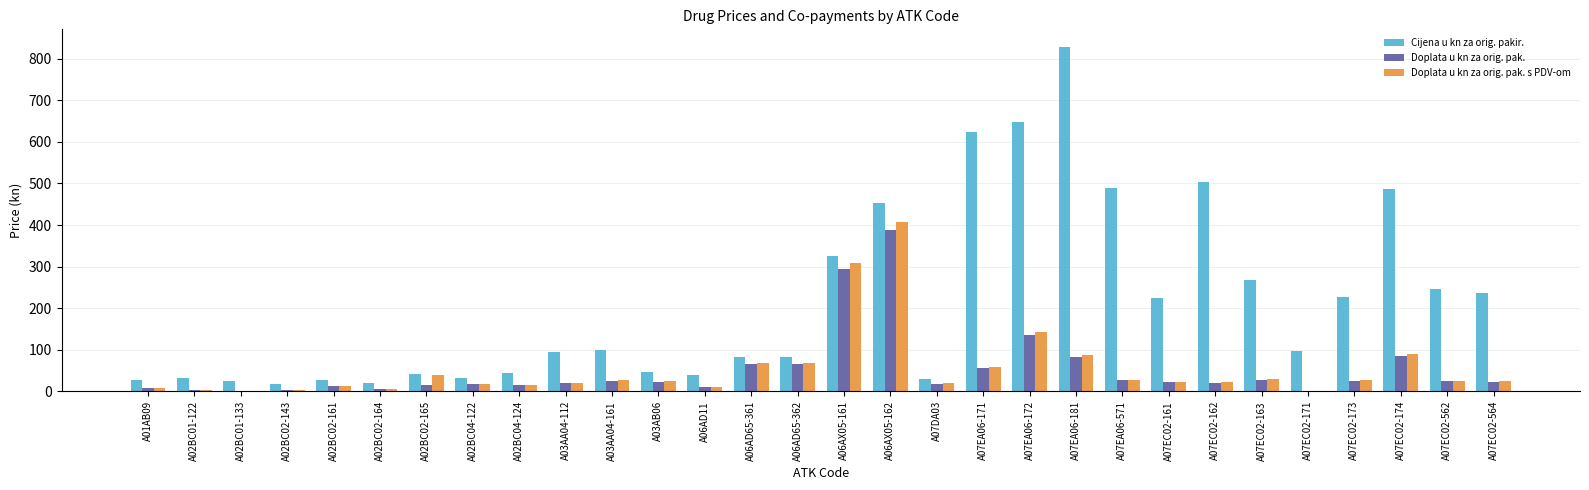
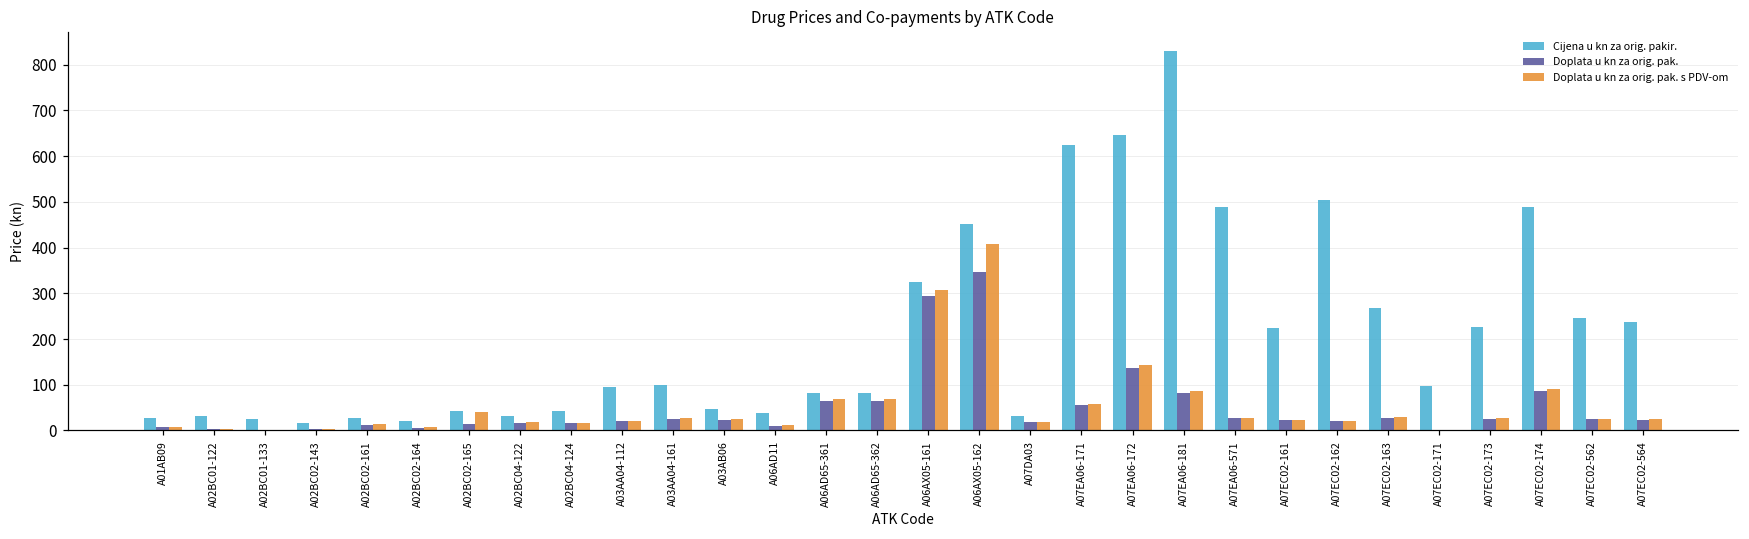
  {
    "Cijena u kn za orig. pakir.": {
      "A01AB09": 30,
      "A02BC01-122": 30,
      "A02BC01-133": 20,
      "A02BC02-143": 20,
      "A02BC02-161": 30,
      "A02BC02-164": 20,
      "A02BC02-165": 40,
      "A02BC04-122": 30,
      "A02BC04-124": 40,
      "A03AA04-112": 100,
      "A03AA04-161": 100,
      "A03AB06": 50,
      "A06AD11": 40,
      "A06AD65-361": 80,
      "A06AD65-362": 80,
      "A06AX05-161": 330,
      "A06AX05-162": 450,
      "A07DA03": 30,
      "A07EA06-171": 620,
      "A07EA06-172": 650,
      "A07EA06-181": 830,
      "A07EA06-571": 490,
      "A07EC02-161": 220,
      "A07EC02-162": 500,
      "A07EC02-163": 270,
      "A07EC02-171": 100,
      "A07EC02-173": 230,
      "A07EC02-174": 490,
      "A07EC02-562": 250,
      "A07EC02-564": 240
    },
    "Doplata u kn za orig. pak.": {
      "A01AB09": 10,
      "A02BC02-161": 10,
      "A02BC02-164": 10,
      "A02BC02-165": 10,
      "A02BC04-122": 20,
      "A02BC04-124": 20,
      "A03AA04-112": 20,
      "A03AA04-161": 30,
      "A03AB06": 20,
      "A06AD11": 10,
      "A06AD65-361": 70,
      "A06AD65-362": 70,
      "A06AX05-161": 290,
-     "A06AX05-162": 390,
+     "A06AX05-162": 350,
      "A07DA03": 20,
      "A07EA06-171": 60,
      "A07EA06-172": 140,
      "A07EA06-181": 80,
      "A07EA06-571": 30,
      "A07EC02-161": 20,
      "A07EC02-162": 20,
      "A07EC02-163": 30,
      "A07EC02-173": 30,
      "A07EC02-174": 90,
      "A07EC02-562": 20,
      "A07EC02-564": 20
    },
    "Doplata u kn za orig. pak. s PDV-om": {
      "A01AB09": 10,
      "A02BC02-161": 10,
      "A02BC02-164": 10,
      "A02BC02-165": 40,
      "A02BC04-122": 20,
      "A02BC04-124": 20,
      "A03AA04-112": 20,
      "A03AA04-161": 30,
      "A03AB06": 20,
      "A06AD11": 10,
      "A06AD65-361": 70,
      "A06AD65-362": 70,
      "A06AX05-161": 310,
      "A06AX05-162": 410,
      "A07DA03": 20,
      "A07EA06-171": 60,
      "A07EA06-172": 140,
      "A07EA06-181": 90,
      "A07EA06-571": 30,
      "A07EC02-161": 20,
      "A07EC02-162": 20,
      "A07EC02-163": 30,
      "A07EC02-173": 30,
      "A07EC02-174": 90,
      "A07EC02-562": 30,
      "A07EC02-564": 20
    }
  }
